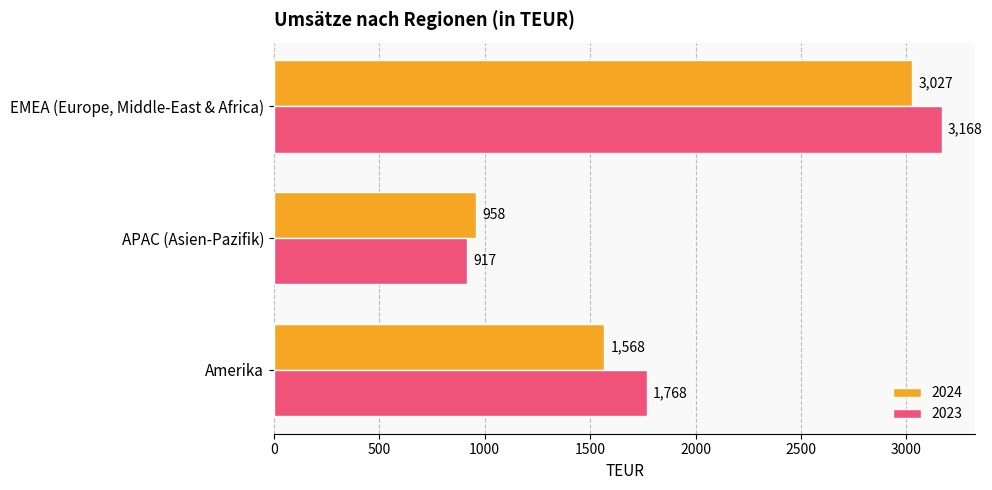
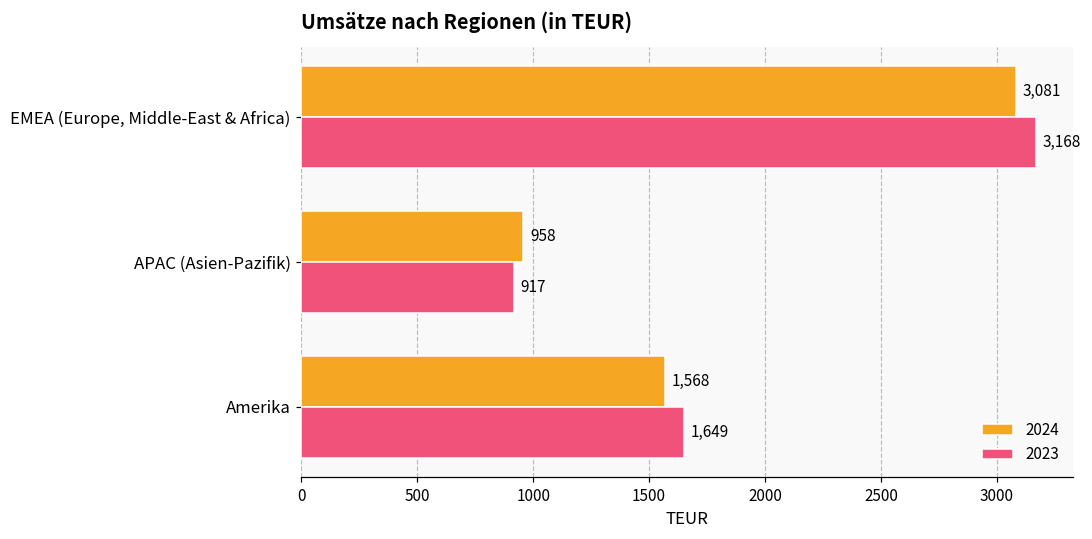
  {
    "2024": {
-     "EMEA (Europe, Middle-East & Africa)": "3,027",
+     "EMEA (Europe, Middle-East & Africa)": "3,081",
      "APAC (Asien-Pazifik)": "958",
      "Amerika": "1,568"
    },
    "2023": {
      "EMEA (Europe, Middle-East & Africa)": "3,168",
      "APAC (Asien-Pazifik)": "917",
-     "Amerika": "1,768"
+     "Amerika": "1,649"
    }
  }
